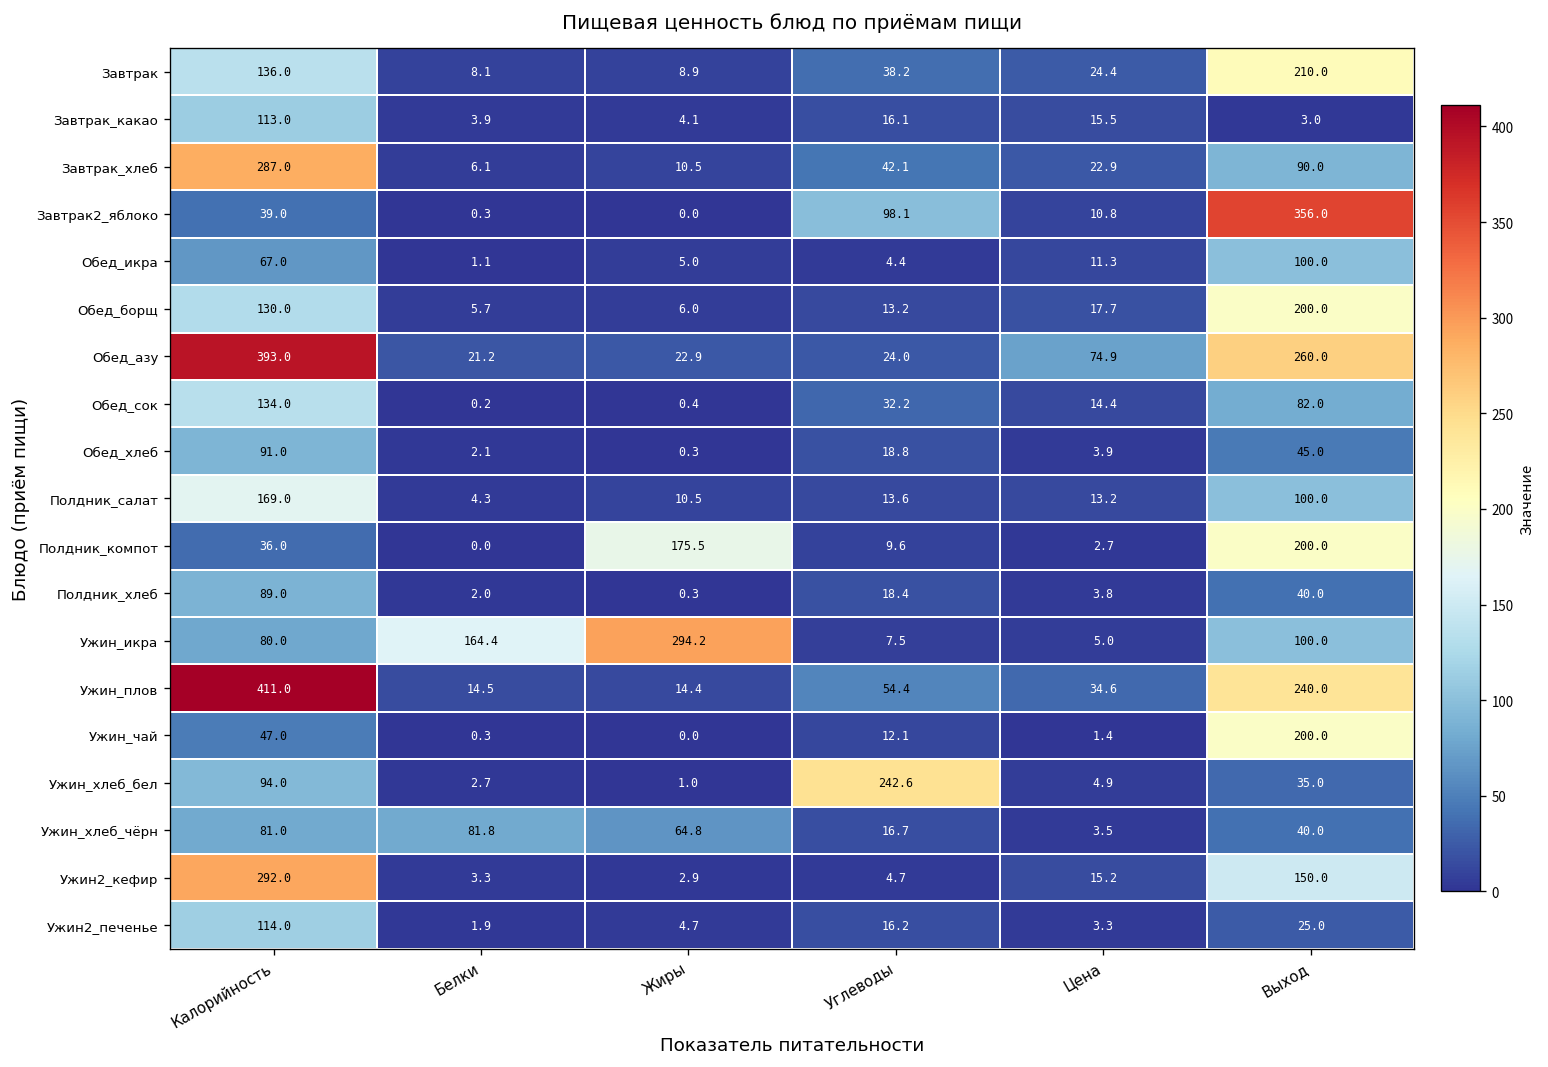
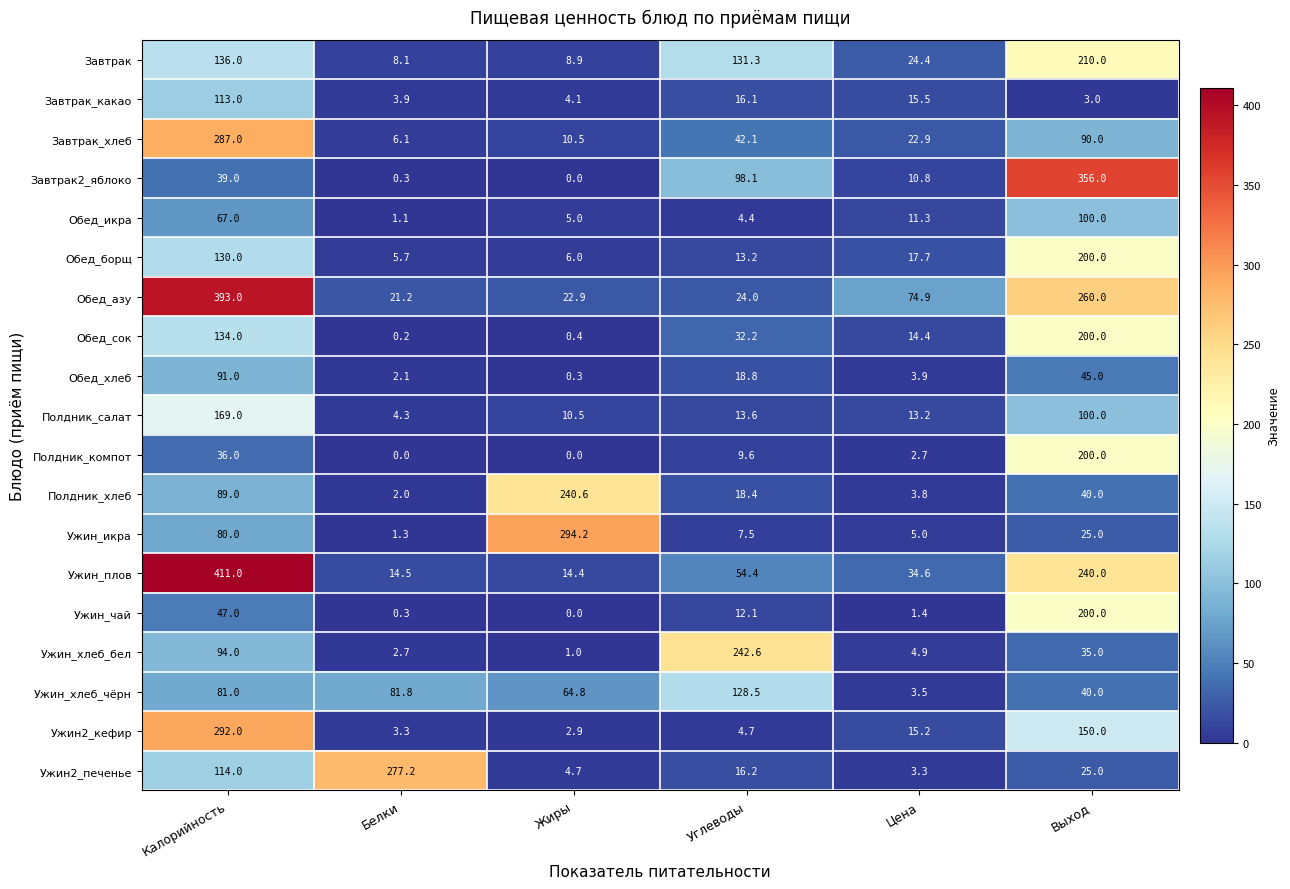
  {
    "Завтрак": {
      "Калорийность": 136.0,
      "Белки": 8.1,
      "Жиры": 8.9,
-     "Углеводы": 38.2,
+     "Углеводы": 131.3,
      "Цена": 24.4,
      "Выход": 210.0
    },
    "Завтрак_какао": {
      "Калорийность": 113.0,
      "Белки": 3.9,
      "Жиры": 4.1,
      "Углеводы": 16.1,
      "Цена": 15.5,
      "Выход": 3.0
    },
    "Завтрак_хлеб": {
      "Калорийность": 287.0,
      "Белки": 6.1,
      "Жиры": 10.5,
      "Углеводы": 42.1,
      "Цена": 22.9,
      "Выход": 90.0
    },
    "Завтрак2_яблоко": {
      "Калорийность": 39.0,
      "Белки": 0.3,
      "Жиры": 0.0,
      "Углеводы": 98.1,
      "Цена": 10.8,
      "Выход": 356.0
    },
    "Обед_икра": {
      "Калорийность": 67.0,
      "Белки": 1.1,
      "Жиры": 5.0,
      "Углеводы": 4.4,
      "Цена": 11.3,
      "Выход": 100.0
    },
    "Обед_борщ": {
      "Калорийность": 130.0,
      "Белки": 5.7,
      "Жиры": 6.0,
      "Углеводы": 13.2,
      "Цена": 17.7,
      "Выход": 200.0
    },
    "Обед_азу": {
      "Калорийность": 393.0,
      "Белки": 21.2,
      "Жиры": 22.9,
      "Углеводы": 24.0,
      "Цена": 74.9,
      "Выход": 260.0
    },
    "Обед_сок": {
      "Калорийность": 134.0,
      "Белки": 0.2,
      "Жиры": 0.4,
      "Углеводы": 32.2,
      "Цена": 14.4,
-     "Выход": 82.0
+     "Выход": 200.0
    },
    "Обед_хлеб": {
      "Калорийность": 91.0,
      "Белки": 2.1,
      "Жиры": 0.3,
      "Углеводы": 18.8,
      "Цена": 3.9,
      "Выход": 45.0
    },
    "Полдник_салат": {
      "Калорийность": 169.0,
      "Белки": 4.3,
      "Жиры": 10.5,
      "Углеводы": 13.6,
      "Цена": 13.2,
      "Выход": 100.0
    },
    "Полдник_компот": {
      "Калорийность": 36.0,
      "Белки": 0.0,
-     "Жиры": 175.5,
+     "Жиры": 0.0,
      "Углеводы": 9.6,
      "Цена": 2.7,
      "Выход": 200.0
    },
    "Полдник_хлеб": {
      "Калорийность": 89.0,
      "Белки": 2.0,
-     "Жиры": 0.3,
+     "Жиры": 240.6,
      "Углеводы": 18.4,
      "Цена": 3.8,
      "Выход": 40.0
    },
    "Ужин_икра": {
      "Калорийность": 80.0,
-     "Белки": 164.4,
+     "Белки": 1.3,
      "Жиры": 294.2,
      "Углеводы": 7.5,
      "Цена": 5.0,
-     "Выход": 100.0
+     "Выход": 25.0
    },
    "Ужин_плов": {
      "Калорийность": 411.0,
      "Белки": 14.5,
      "Жиры": 14.4,
      "Углеводы": 54.4,
      "Цена": 34.6,
      "Выход": 240.0
    },
    "Ужин_чай": {
      "Калорийность": 47.0,
      "Белки": 0.3,
      "Жиры": 0.0,
      "Углеводы": 12.1,
      "Цена": 1.4,
      "Выход": 200.0
    },
    "Ужин_хлеб_бел": {
      "Калорийность": 94.0,
      "Белки": 2.7,
      "Жиры": 1.0,
      "Углеводы": 242.6,
      "Цена": 4.9,
      "Выход": 35.0
    },
    "Ужин_хлеб_чёрн": {
      "Калорийность": 81.0,
      "Белки": 81.8,
      "Жиры": 64.8,
-     "Углеводы": 16.7,
+     "Углеводы": 128.5,
      "Цена": 3.5,
      "Выход": 40.0
    },
    "Ужин2_кефир": {
      "Калорийность": 292.0,
      "Белки": 3.3,
      "Жиры": 2.9,
      "Углеводы": 4.7,
      "Цена": 15.2,
      "Выход": 150.0
    },
    "Ужин2_печенье": {
      "Калорийность": 114.0,
-     "Белки": 1.9,
+     "Белки": 277.2,
      "Жиры": 4.7,
      "Углеводы": 16.2,
      "Цена": 3.3,
      "Выход": 25.0
    }
  }
